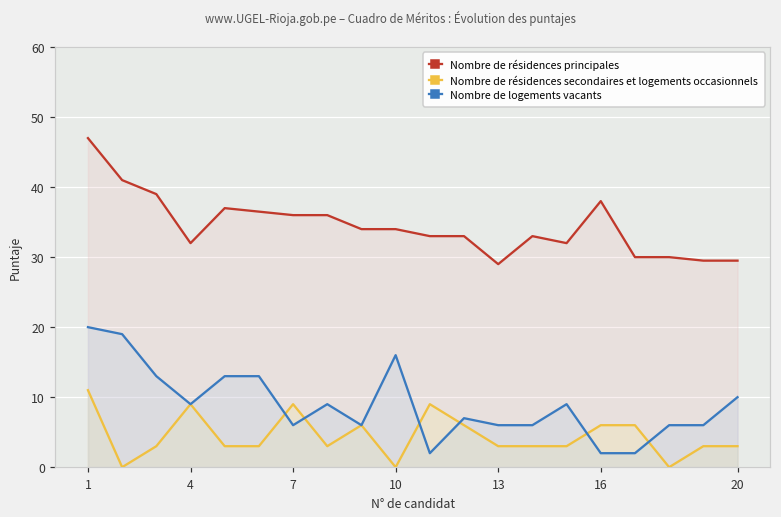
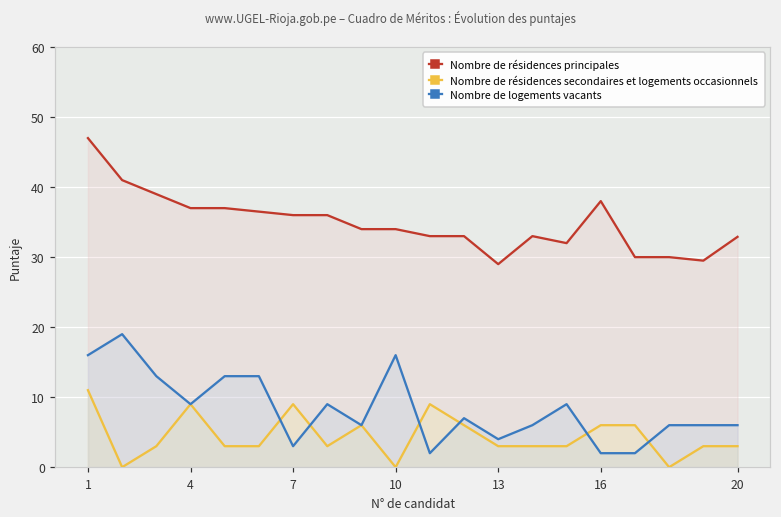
  {
    "Nombre de résidences principales": {
      "1": 47,
-     "4": 32,
+     "4": 37,
      "7": 36,
      "10": 34,
      "13": 29,
      "16": 38,
-     "20": 30
+     "20": 33
    },
    "Nombre de résidences secondaires et logements occasionnels": {
      "1": 11,
      "7": 9,
      "10": 0,
      "13": 3,
      "16": 6,
      "20": 3
    },
    "Nombre de logements vacants": {
-     "1": 20,
-     "7": 6,
+     "1": 16,
+     "7": 3,
      "10": 16,
-     "13": 6,
+     "13": 4,
      "16": 2,
-     "20": 10
+     "20": 6
    }
  }
